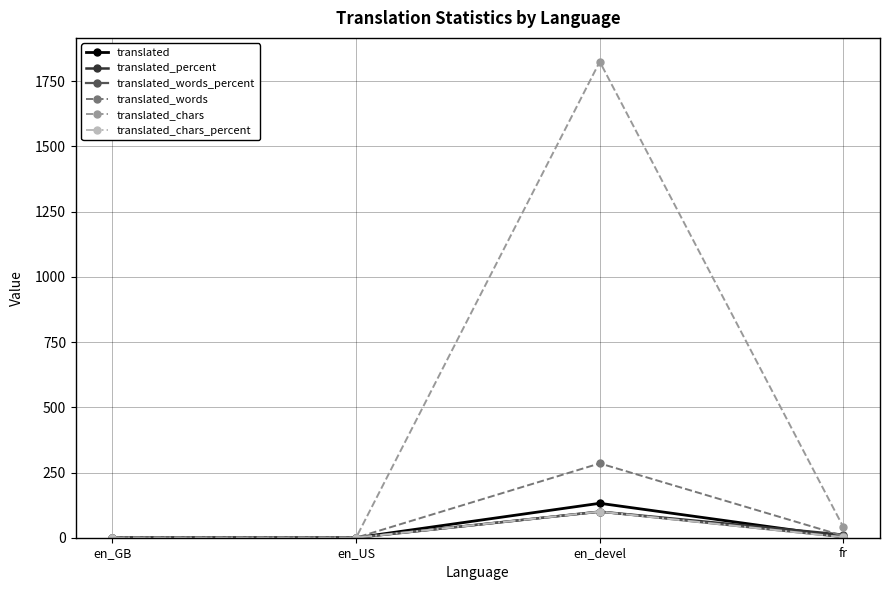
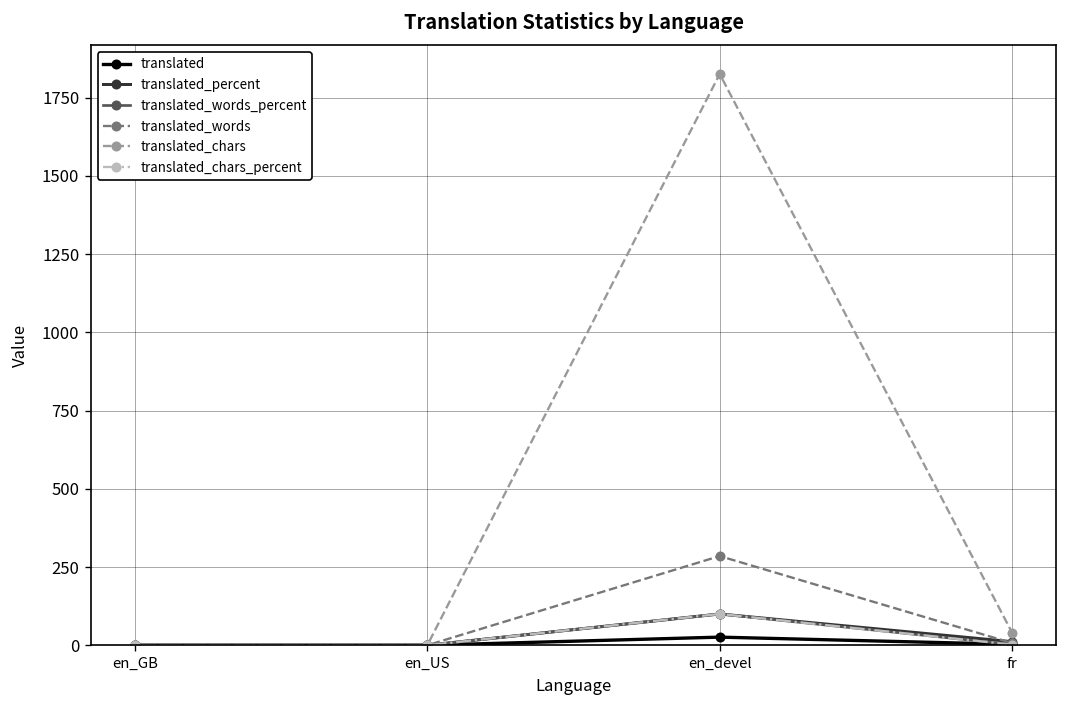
  {
    "translated": {
-     "en_devel": 130
+     "en_devel": 30
    }
  }
